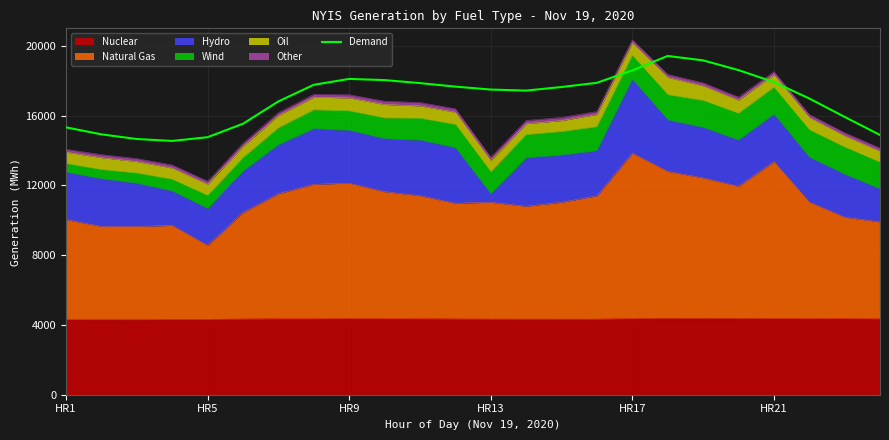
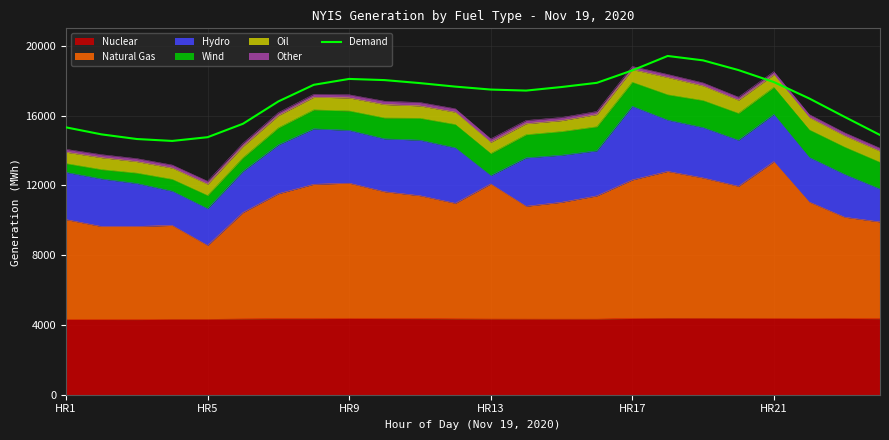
  {
    "Nuclear": {
      "HR1": 4300,
      "HR5": 4300,
      "HR9": 4400,
      "HR13": 4300,
      "HR17": 4400,
      "HR21": 4400
    },
    "Natural Gas": {
      "HR1": 5700,
      "HR5": 4200,
      "HR9": 7800,
-     "HR13": 6700,
-     "HR17": 9500,
+     "HR13": 7700,
+     "HR17": 7900,
      "HR21": 9000
    },
    "Hydro": {
      "HR1": 2700,
      "HR5": 2100,
      "HR9": 3000,
      "HR13": 500,
      "HR17": 4200,
      "HR21": 2700
    },
    "Oil": {
      "HR1": 700,
      "HR5": 600,
      "HR9": 700,
      "HR13": 600,
      "HR21": 700
    },
    "Other": {
      "HR1": 200,
      "HR5": 200,
      "HR9": 200,
      "HR13": 200,
      "HR17": 200,
      "HR21": 200
    }
  }
